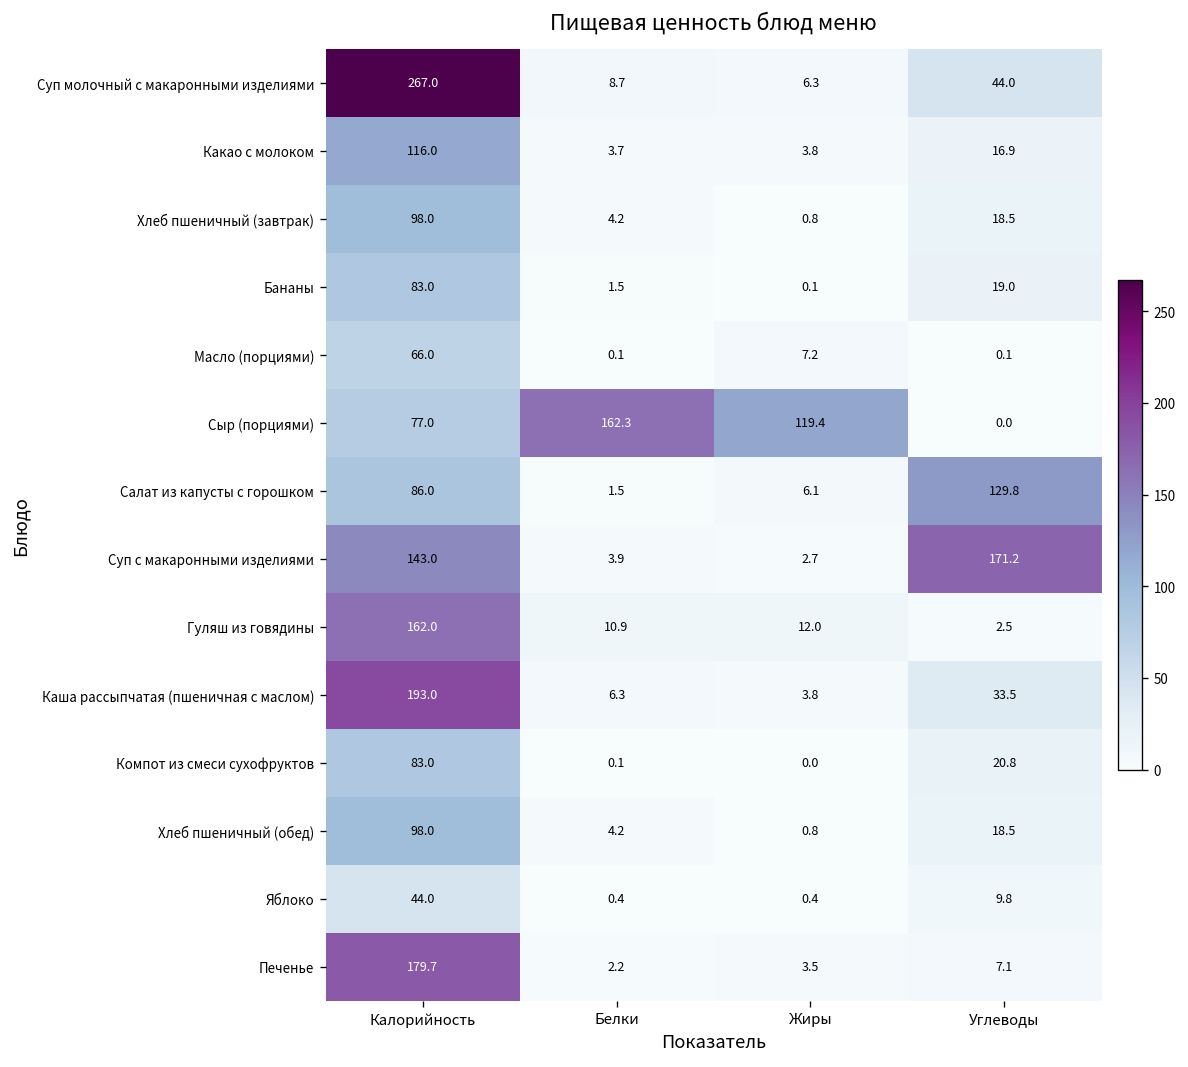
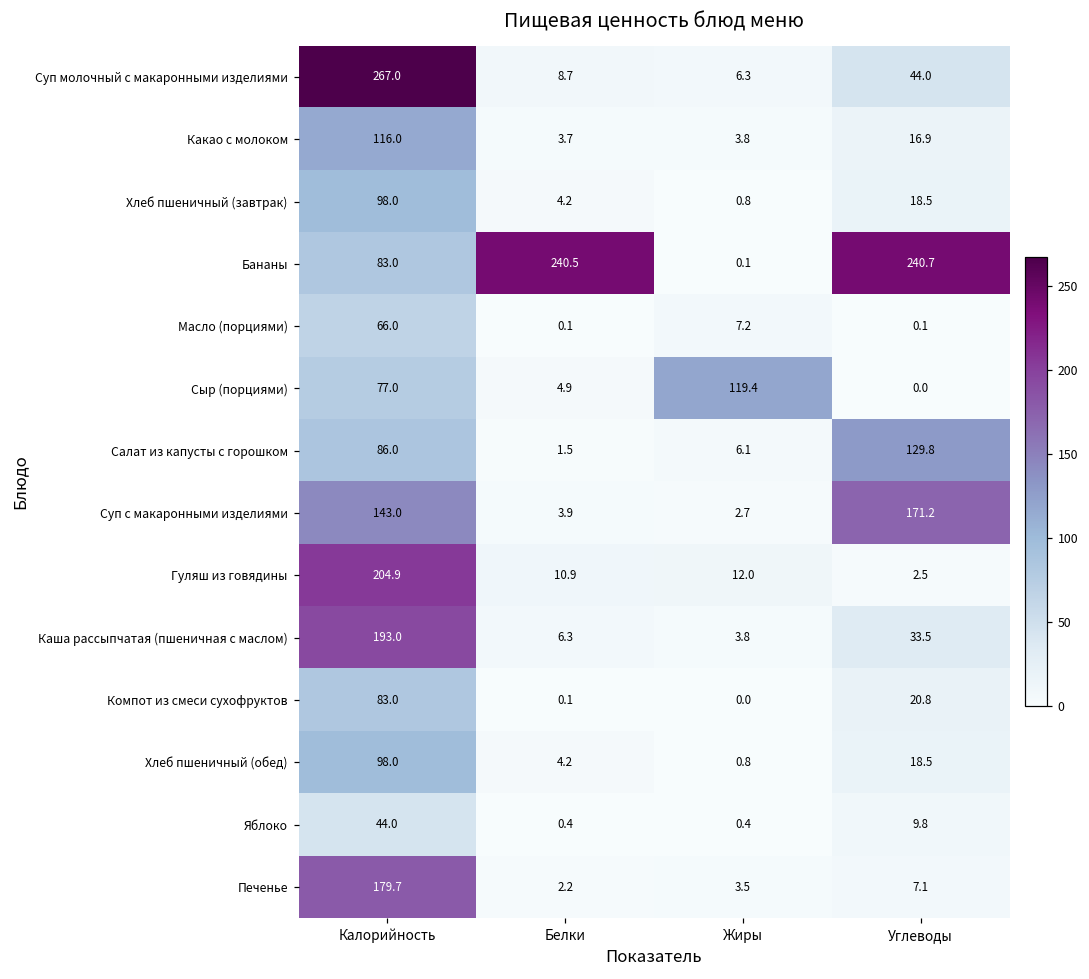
  {
    "Суп молочный с макаронными изделиями": {
      "Калорийность": 267.0,
      "Белки": 8.7,
      "Жиры": 6.3,
      "Углеводы": 44.0
    },
    "Какао с молоком": {
      "Калорийность": 116.0,
      "Белки": 3.7,
      "Жиры": 3.8,
      "Углеводы": 16.9
    },
    "Хлеб пшеничный (завтрак)": {
      "Калорийность": 98.0,
      "Белки": 4.2,
      "Жиры": 0.8,
      "Углеводы": 18.5
    },
    "Бананы": {
      "Калорийность": 83.0,
-     "Белки": 1.5,
+     "Белки": 240.5,
      "Жиры": 0.1,
-     "Углеводы": 19.0
+     "Углеводы": 240.7
    },
    "Масло (порциями)": {
      "Калорийность": 66.0,
      "Белки": 0.1,
      "Жиры": 7.2,
      "Углеводы": 0.1
    },
    "Сыр (порциями)": {
      "Калорийность": 77.0,
-     "Белки": 162.3,
+     "Белки": 4.9,
      "Жиры": 119.4,
      "Углеводы": 0.0
    },
    "Салат из капусты с горошком": {
      "Калорийность": 86.0,
      "Белки": 1.5,
      "Жиры": 6.1,
      "Углеводы": 129.8
    },
    "Суп с макаронными изделиями": {
      "Калорийность": 143.0,
      "Белки": 3.9,
      "Жиры": 2.7,
      "Углеводы": 171.2
    },
    "Гуляш из говядины": {
-     "Калорийность": 162.0,
+     "Калорийность": 204.9,
      "Белки": 10.9,
      "Жиры": 12.0,
      "Углеводы": 2.5
    },
    "Каша рассыпчатая (пшеничная с маслом)": {
      "Калорийность": 193.0,
      "Белки": 6.3,
      "Жиры": 3.8,
      "Углеводы": 33.5
    },
    "Компот из смеси сухофруктов": {
      "Калорийность": 83.0,
      "Белки": 0.1,
      "Жиры": 0.0,
      "Углеводы": 20.8
    },
    "Хлеб пшеничный (обед)": {
      "Калорийность": 98.0,
      "Белки": 4.2,
      "Жиры": 0.8,
      "Углеводы": 18.5
    },
    "Яблоко": {
      "Калорийность": 44.0,
      "Белки": 0.4,
      "Жиры": 0.4,
      "Углеводы": 9.8
    },
    "Печенье": {
      "Калорийность": 179.7,
      "Белки": 2.2,
      "Жиры": 3.5,
      "Углеводы": 7.1
    }
  }
